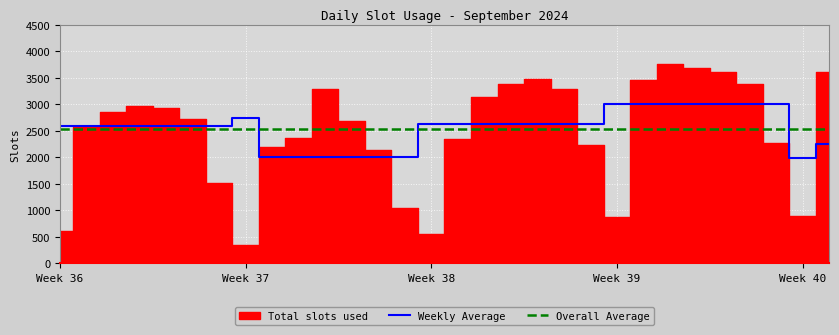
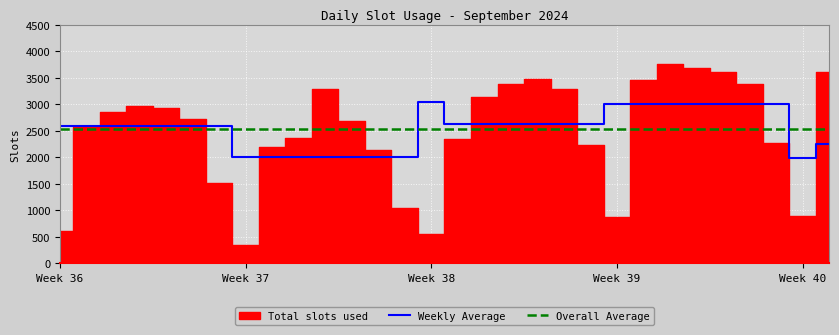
  {
    "Weekly Average": {
      "Week 36": 2600,
-     "Week 37": 2700,
-     "Week 38": 2600,
+     "Week 37": 2000,
+     "Week 38": 3000,
      "Week 39": 3000,
      "Week 40": 2000
    },
    "Overall Average": {
      "Week 36": 2500,
      "Week 37": 2500,
      "Week 38": 2500,
      "Week 39": 2500,
      "Week 40": 2500
    }
  }
